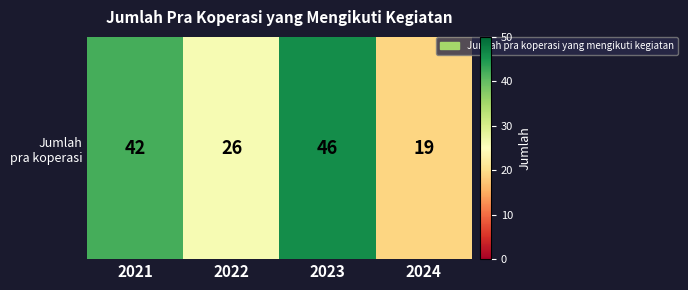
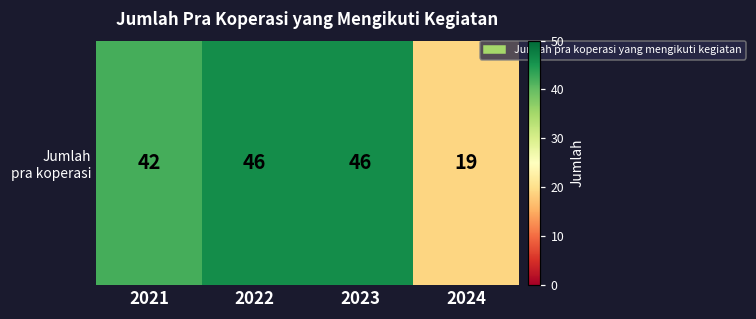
  {
    "Jumlah pra koperasi": {
      "2021": 42,
-     "2022": 26,
+     "2022": 46,
      "2023": 46,
      "2024": 19
    }
  }
